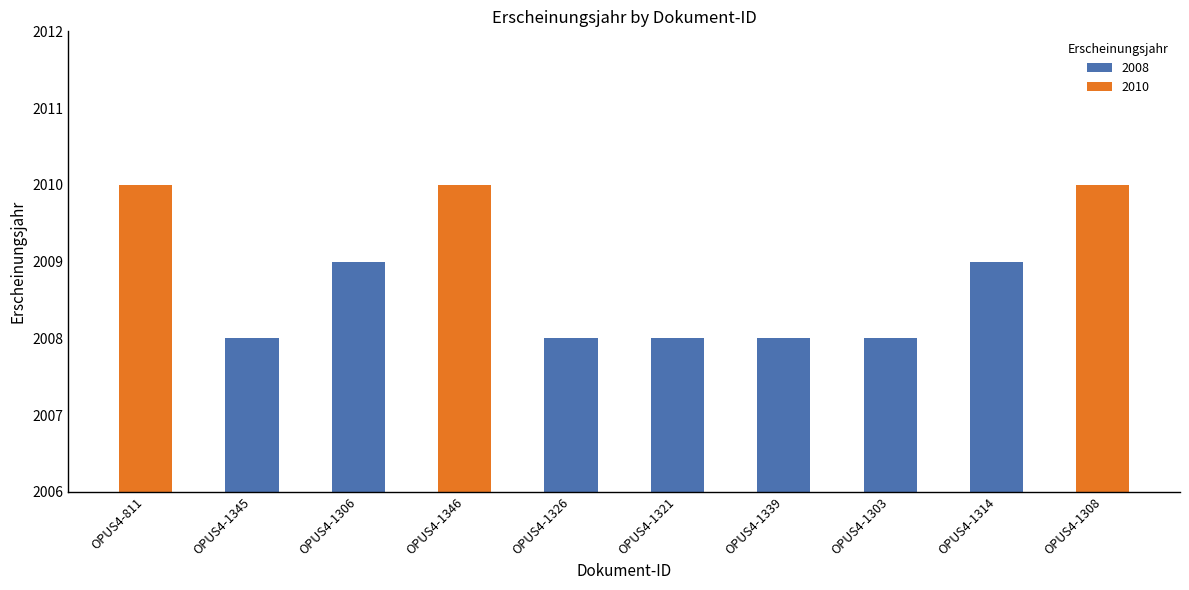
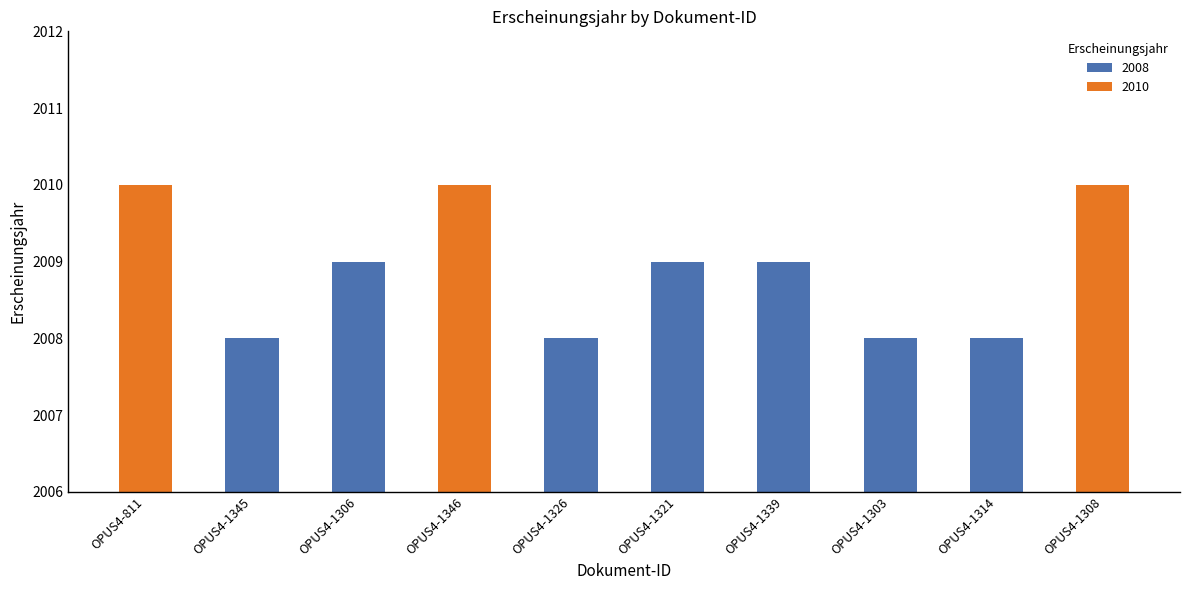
  {
    "OPUS4-811": 2010,
    "OPUS4-1345": 2008,
    "OPUS4-1306": 2009,
    "OPUS4-1346": 2010,
    "OPUS4-1326": 2008,
-   "OPUS4-1321": 2008,
-   "OPUS4-1339": 2008,
+   "OPUS4-1321": 2009,
+   "OPUS4-1339": 2009,
    "OPUS4-1303": 2008,
-   "OPUS4-1314": 2009,
+   "OPUS4-1314": 2008,
    "OPUS4-1308": 2010
  }
